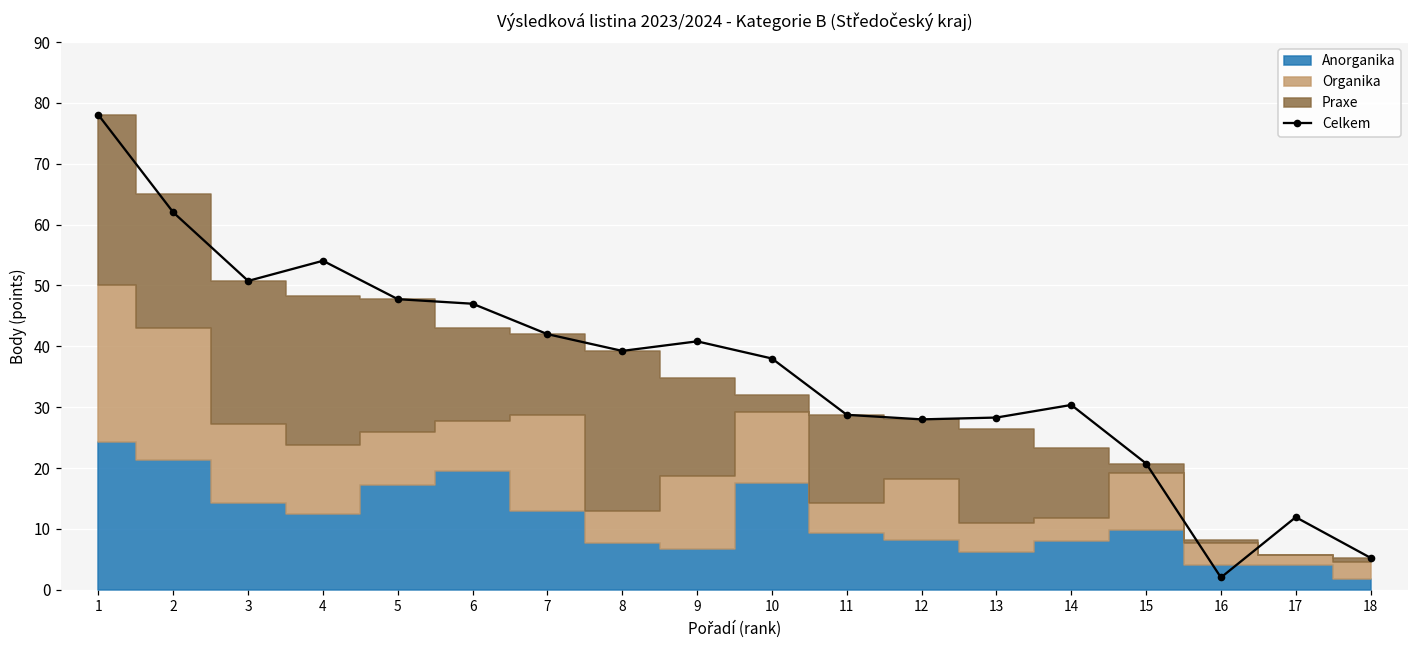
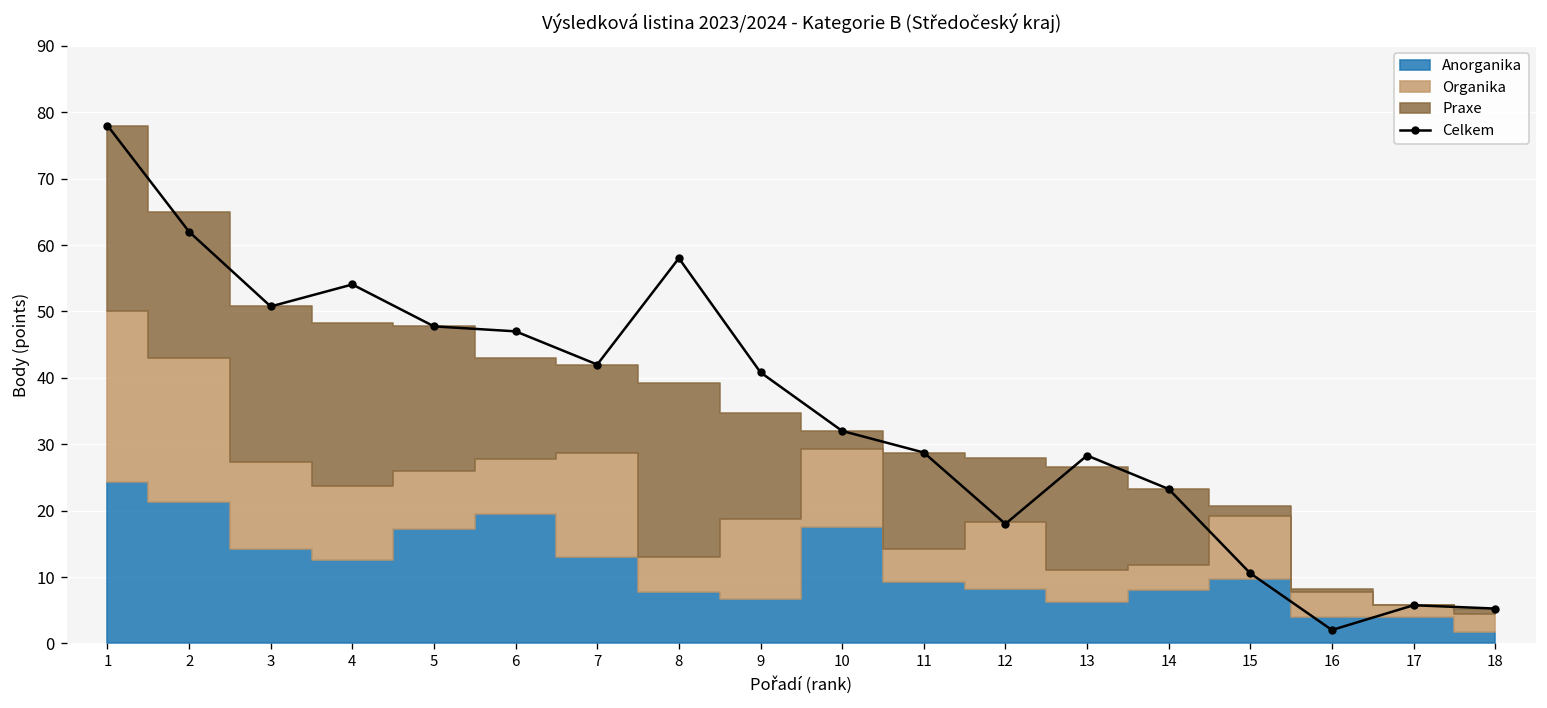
  {
    "Celkem": {
      "2": 62,
      "3": 51,
      "4": 54,
      "5": 48,
      "6": 47,
      "7": 42,
-     "8": 39,
+     "8": 58,
      "9": 41,
-     "10": 38,
+     "10": 32,
      "11": 29,
-     "12": 28,
+     "12": 18,
      "13": 28,
-     "14": 30,
-     "15": 21,
+     "14": 23,
+     "15": 11,
      "16": 2,
-     "17": 12
+     "17": 6
    }
  }
